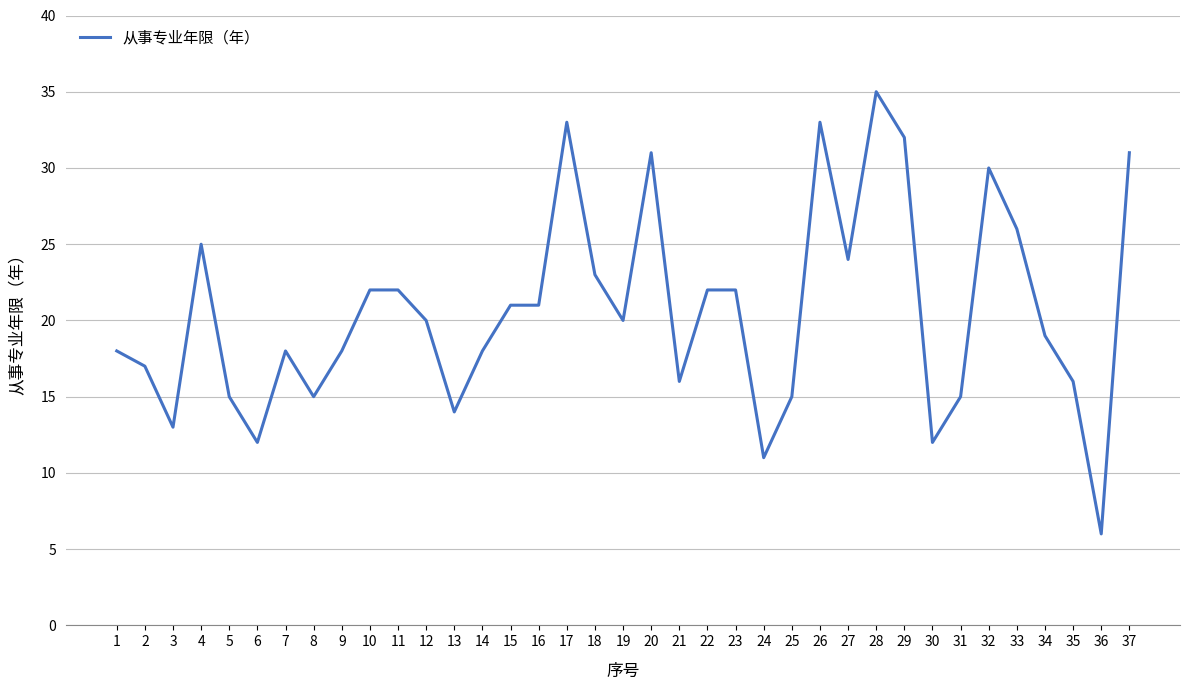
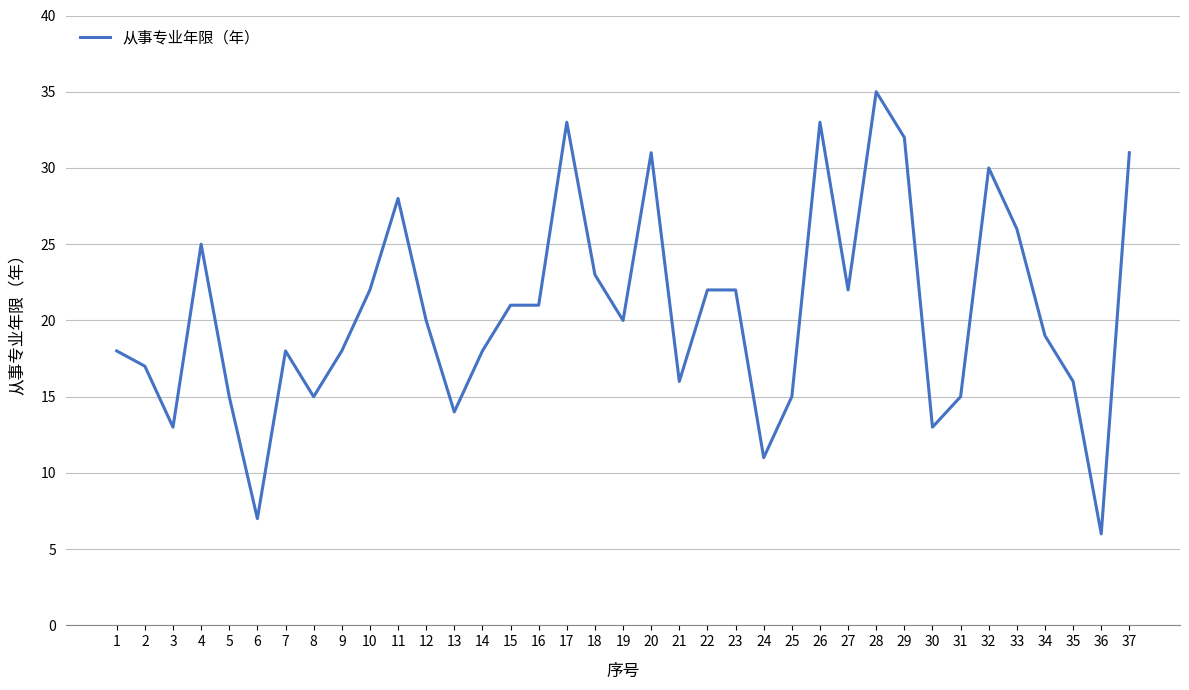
  {
    "1": 18,
    "2": 17,
    "3": 13,
    "4": 25,
    "5": 15,
-   "6": 12,
+   "6": 7,
    "7": 18,
    "8": 15,
    "9": 18,
    "10": 22,
-   "11": 22,
+   "11": 28,
    "12": 20,
    "13": 14,
    "14": 18,
    "15": 21,
    "16": 21,
    "17": 33,
    "18": 23,
    "19": 20,
    "20": 31,
    "21": 16,
    "22": 22,
    "23": 22,
    "24": 11,
    "25": 15,
    "26": 33,
-   "27": 24,
+   "27": 22,
    "28": 35,
    "29": 32,
-   "30": 12,
+   "30": 13,
    "31": 15,
    "32": 30,
    "33": 26,
    "34": 19,
    "35": 16,
    "36": 6,
    "37": 31
  }
